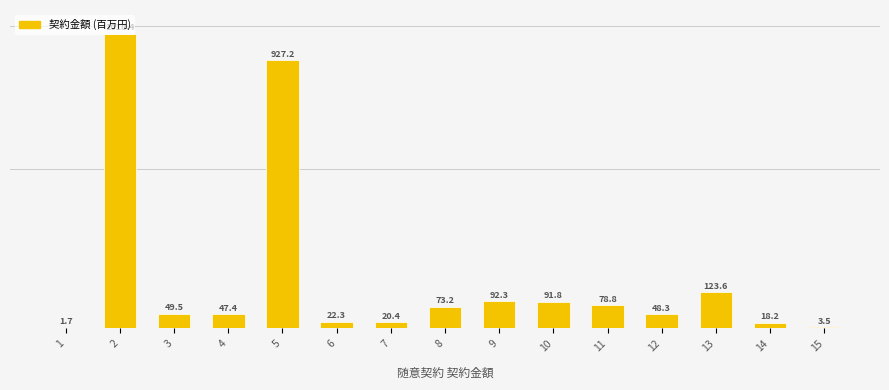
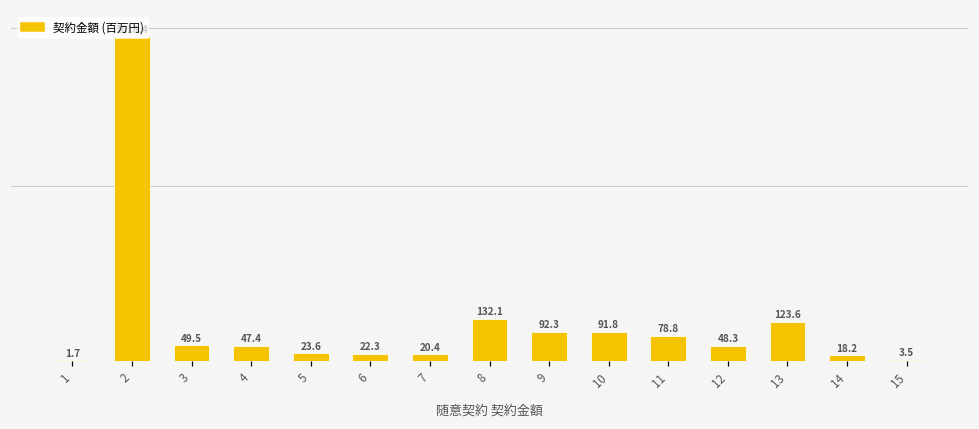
  {
-   "5": 927.2,
-   "8": 73.2
+   "5": 23.6,
+   "8": 132.1
  }
